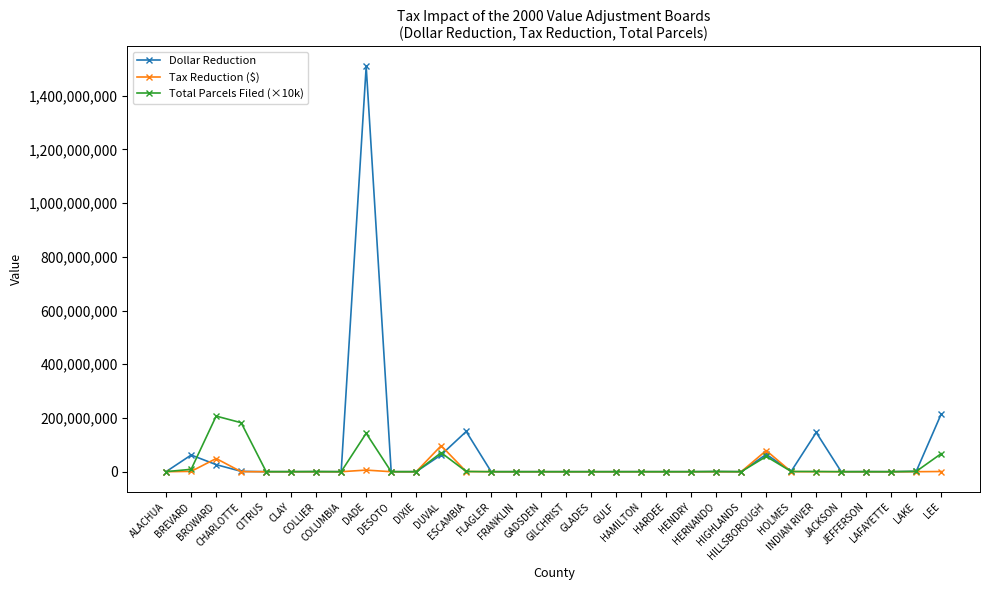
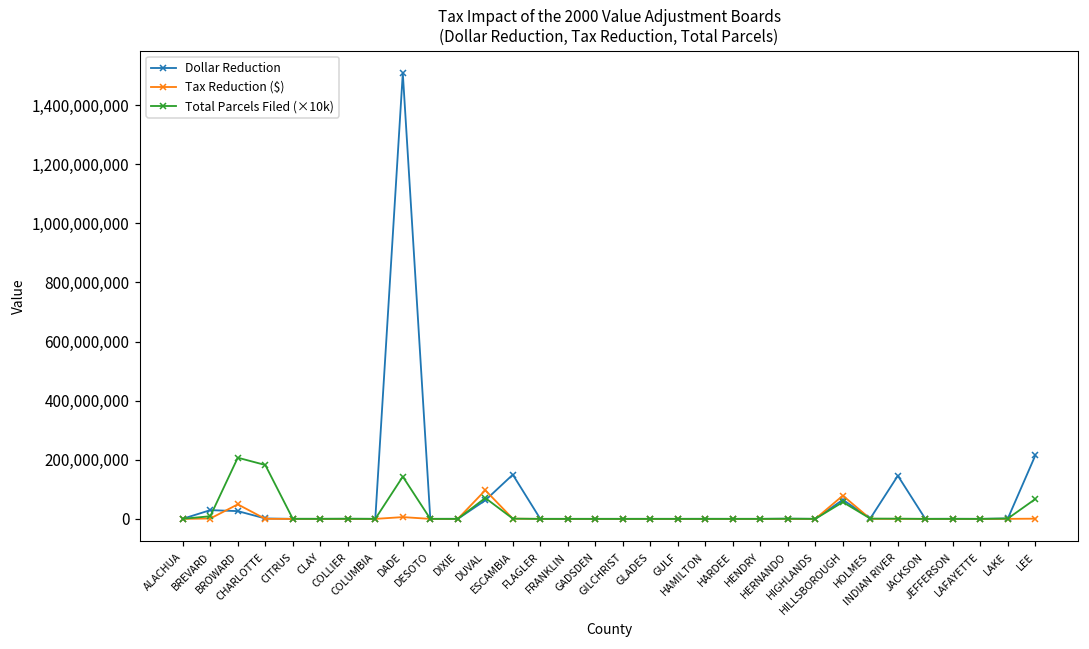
  {
    "Dollar Reduction": {
-     "BREVARD": "60,000,000",
+     "BREVARD": "30,000,000",
      "BROWARD": "30,000,000",
      "DADE": "1,510,000,000",
      "ESCAMBIA": "150,000,000",
      "INDIAN RIVER": "150,000,000",
      "LEE": "220,000,000"
    },
    "Tax Reduction ($)": {
      "BROWARD": "50,000,000",
      "DADE": "10,000,000",
      "DUVAL": "100,000,000",
      "HILLSBOROUGH": "80,000,000",
      "LEE": "0"
    },
    "Total Parcels Filed (×10k)": {
      "BROWARD": "210,000,000",
      "CHARLOTTE": "180,000,000",
      "DADE": "140,000,000",
      "LEE": "70,000,000"
    }
  }
